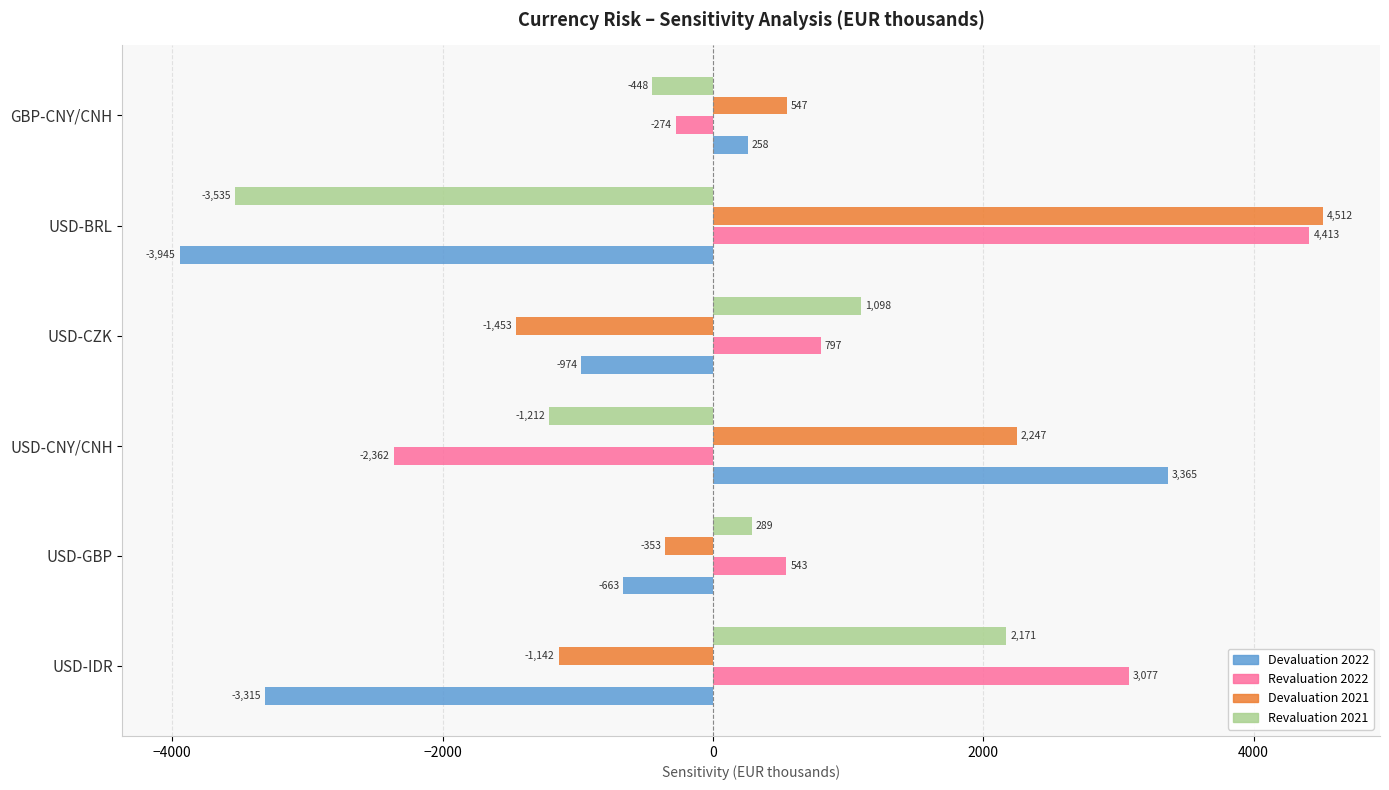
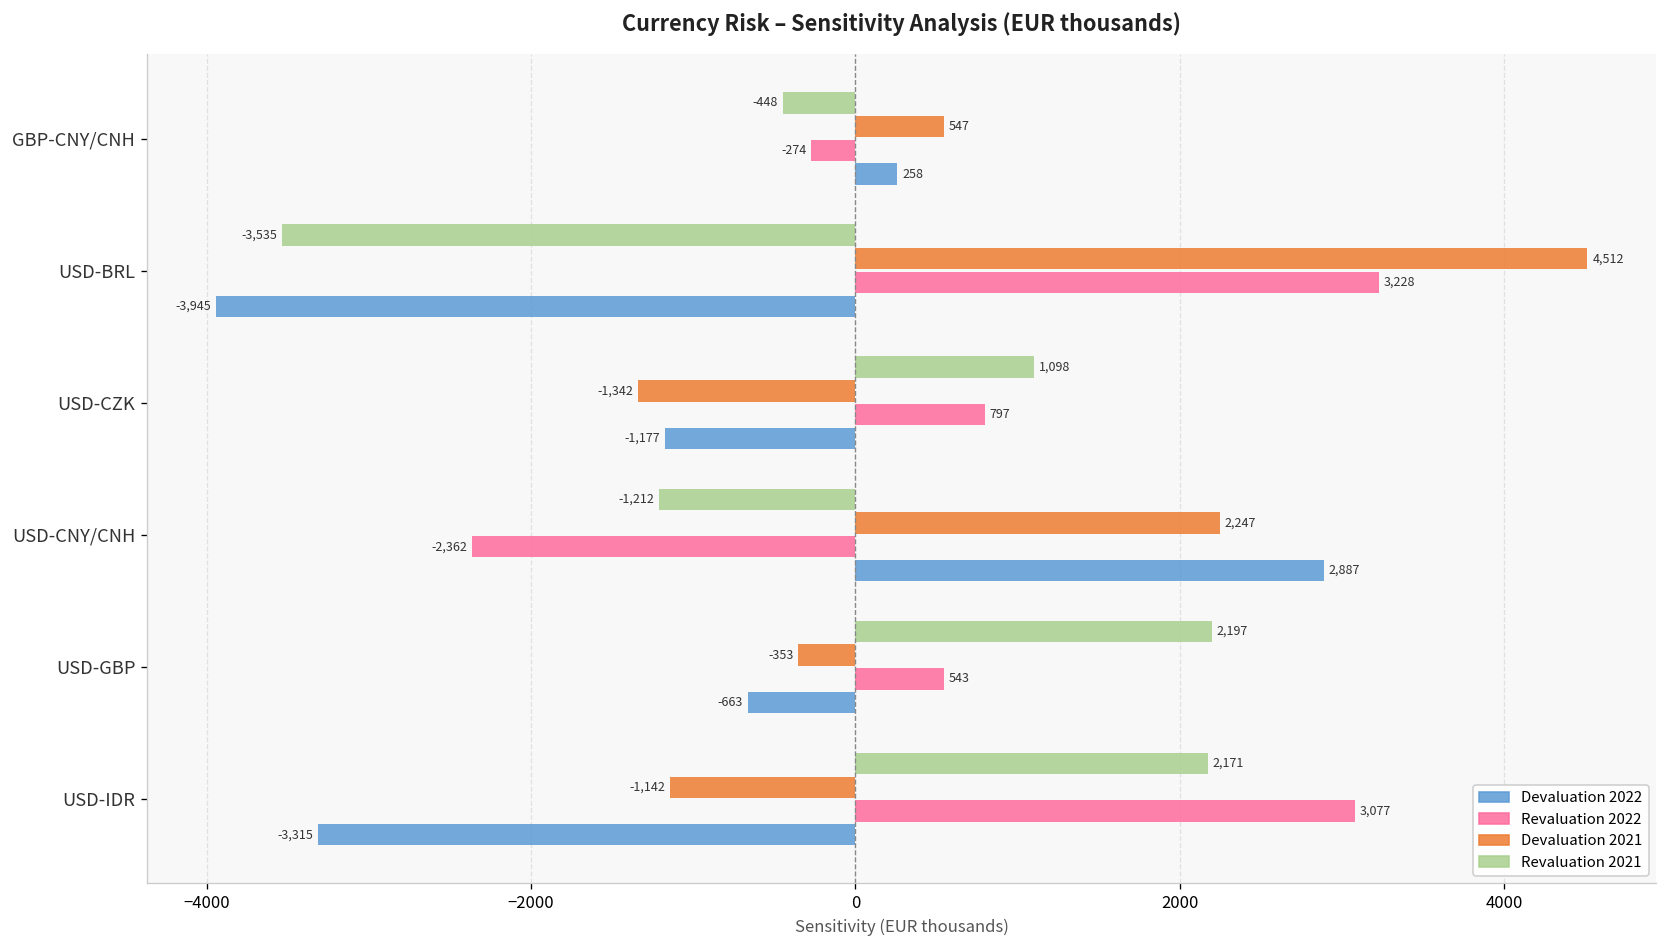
  {
    "Devaluation 2022": {
      "GBP-CNY/CNH": "258",
      "USD-BRL": "-3,945",
-     "USD-CZK": "-974",
-     "USD-CNY/CNH": "3,365",
+     "USD-CZK": "-1,177",
+     "USD-CNY/CNH": "2,887",
      "USD-GBP": "-663",
      "USD-IDR": "-3,315"
    },
    "Revaluation 2022": {
      "GBP-CNY/CNH": "-274",
-     "USD-BRL": "4,413",
+     "USD-BRL": "3,228",
      "USD-CZK": "797",
      "USD-CNY/CNH": "-2,362",
      "USD-GBP": "543",
      "USD-IDR": "3,077"
    },
    "Devaluation 2021": {
      "GBP-CNY/CNH": "547",
      "USD-BRL": "4,512",
-     "USD-CZK": "-1,453",
+     "USD-CZK": "-1,342",
      "USD-CNY/CNH": "2,247",
      "USD-GBP": "-353",
      "USD-IDR": "-1,142"
    },
    "Revaluation 2021": {
      "GBP-CNY/CNH": "-448",
      "USD-BRL": "-3,535",
      "USD-CZK": "1,098",
      "USD-CNY/CNH": "-1,212",
-     "USD-GBP": "289",
+     "USD-GBP": "2,197",
      "USD-IDR": "2,171"
    }
  }
